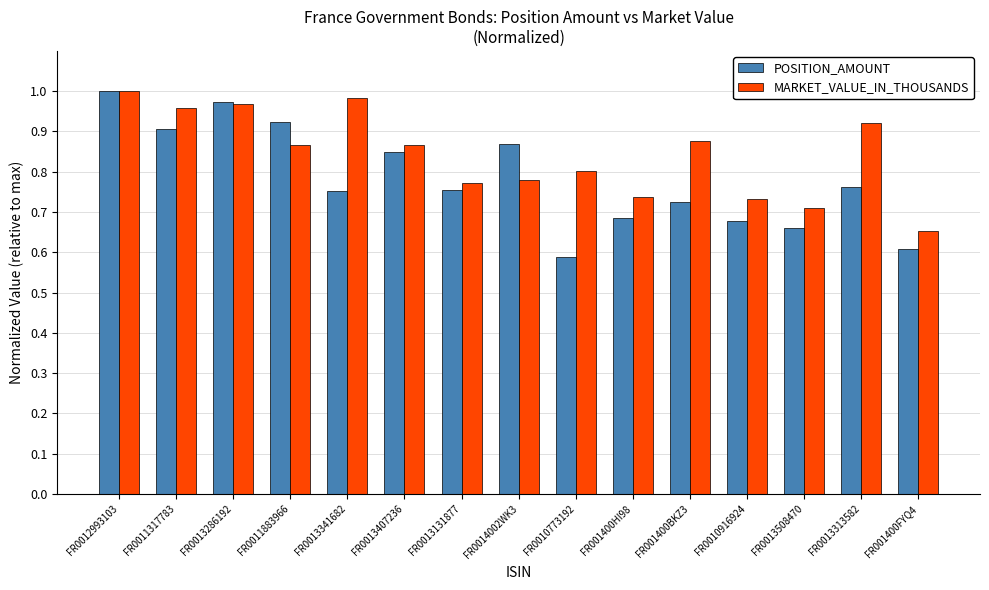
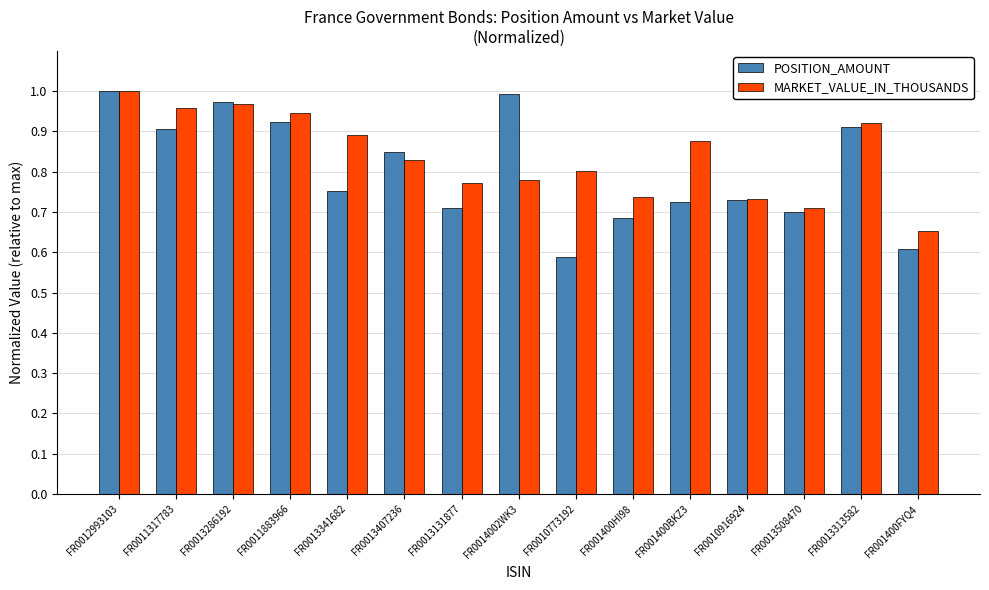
  {
    "POSITION_AMOUNT": {
      "FR0012993103": 1.00,
      "FR0011317783": 0.91,
      "FR0013286192": 0.97,
      "FR0011883966": 0.92,
      "FR0013341682": 0.75,
      "FR0013407236": 0.85,
-     "FR0013131877": 0.75,
-     "FR0014002WK3": 0.87,
+     "FR0013131877": 0.71,
+     "FR0014002WK3": 0.99,
      "FR0010773192": 0.59,
      "FR001400HI98": 0.69,
      "FR001400BKZ3": 0.73,
-     "FR0010916924": 0.68,
-     "FR0013508470": 0.66,
-     "FR0013313582": 0.76,
+     "FR0010916924": 0.73,
+     "FR0013508470": 0.70,
+     "FR0013313582": 0.91,
      "FR001400FYQ4": 0.61
    },
    "MARKET_VALUE_IN_THOUSANDS": {
      "FR0012993103": 1.00,
      "FR0011317783": 0.96,
      "FR0013286192": 0.97,
-     "FR0011883966": 0.87,
-     "FR0013341682": 0.98,
-     "FR0013407236": 0.87,
+     "FR0011883966": 0.95,
+     "FR0013341682": 0.89,
+     "FR0013407236": 0.83,
      "FR0013131877": 0.77,
      "FR0014002WK3": 0.78,
      "FR0010773192": 0.80,
      "FR001400HI98": 0.74,
      "FR001400BKZ3": 0.88,
      "FR0010916924": 0.73,
      "FR0013508470": 0.71,
      "FR0013313582": 0.92,
      "FR001400FYQ4": 0.65
    }
  }
